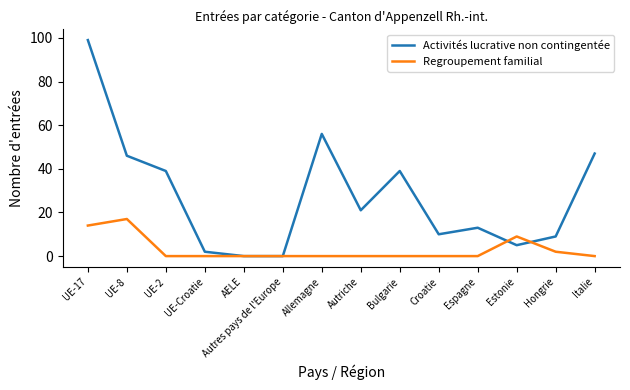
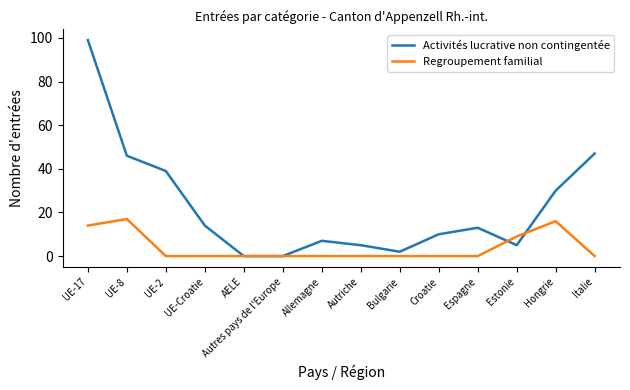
  {
    "Activités lucrative non contingentée": {
      "UE-17": 99,
      "UE-8": 46,
      "UE-2": 39,
-     "UE-Croatie": 2,
-     "Allemagne": 56,
-     "Autriche": 21,
-     "Bulgarie": 39,
+     "UE-Croatie": 14,
+     "Allemagne": 7,
+     "Autriche": 5,
+     "Bulgarie": 2,
      "Croatie": 10,
      "Espagne": 13,
      "Estonie": 5,
-     "Hongrie": 9,
+     "Hongrie": 30,
      "Italie": 47
    },
    "Regroupement familial": {
      "UE-17": 14,
      "UE-8": 17,
      "UE-2": 0,
      "UE-Croatie": 0,
      "Allemagne": 0,
      "Autriche": 0,
      "Bulgarie": 0,
      "Croatie": 0,
      "Espagne": 0,
      "Estonie": 9,
-     "Hongrie": 2,
+     "Hongrie": 16,
      "Italie": 0
    }
  }
